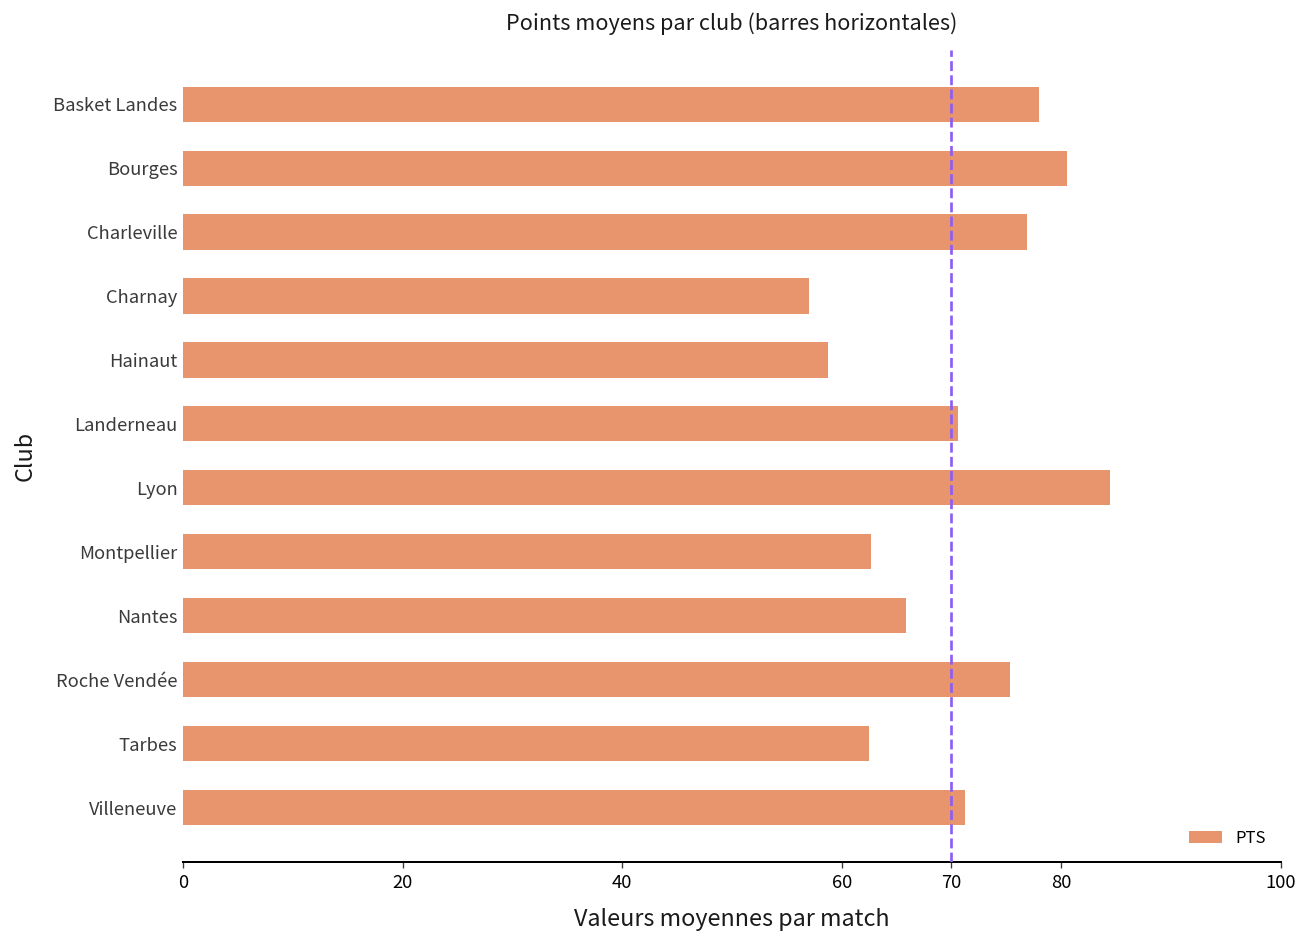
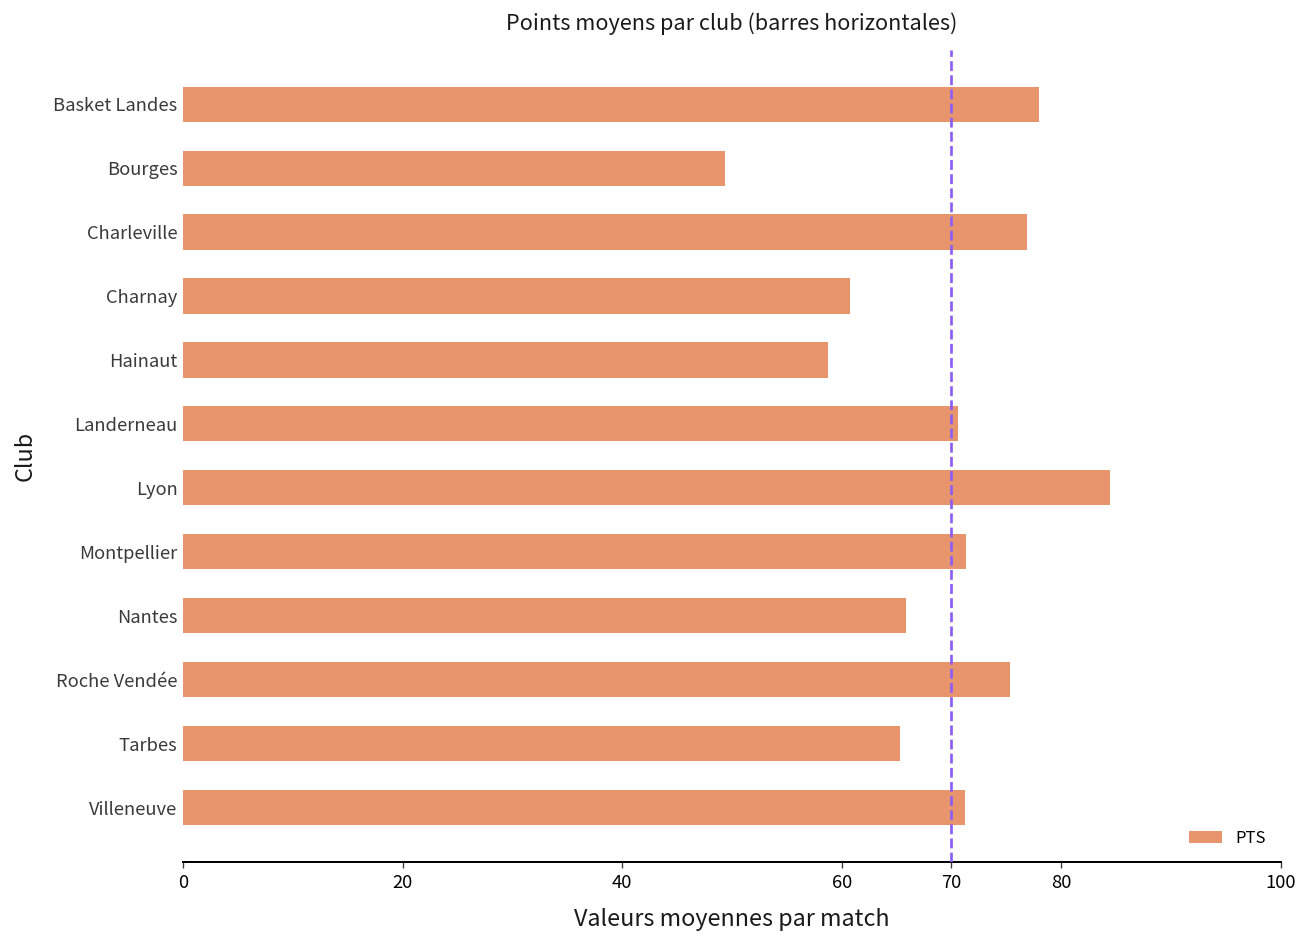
  {
    "Basket Landes": 78,
-   "Bourges": 81,
+   "Bourges": 49,
    "Charleville": 77,
-   "Charnay": 57,
+   "Charnay": 61,
    "Hainaut": 59,
    "Landerneau": 71,
    "Lyon": 84,
-   "Montpellier": 63,
+   "Montpellier": 71,
    "Nantes": 66,
    "Roche Vendée": 75,
-   "Tarbes": 63,
+   "Tarbes": 65,
    "Villeneuve": 71
  }
